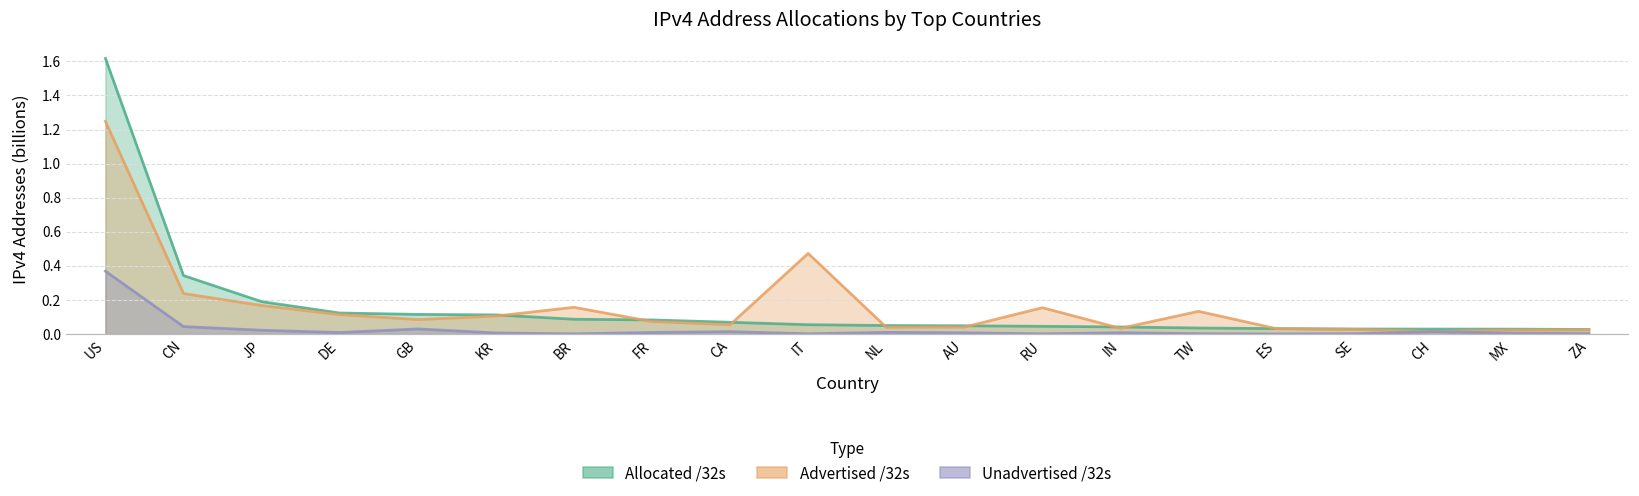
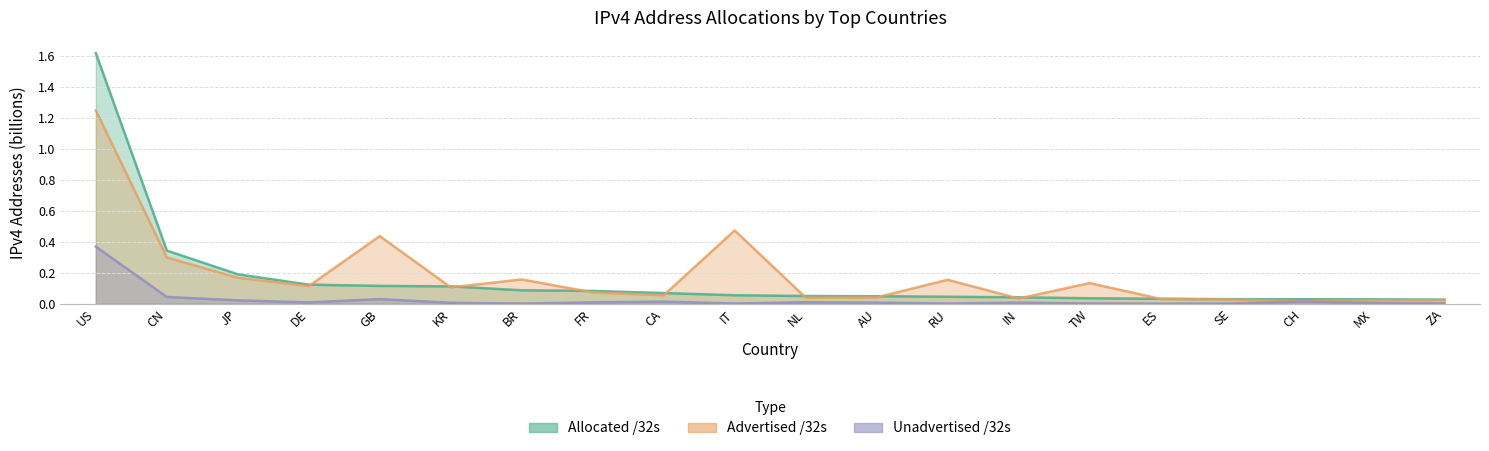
  {
    "Advertised /32s": {
      "US": 1.25,
-     "CN": 0.24,
+     "CN": 0.30,
      "JP": 0.17,
-     "GB": 0.09,
+     "GB": 0.44,
      "BR": 0.16,
      "IT": 0.47,
      "RU": 0.15,
      "TW": 0.13
    }
  }
